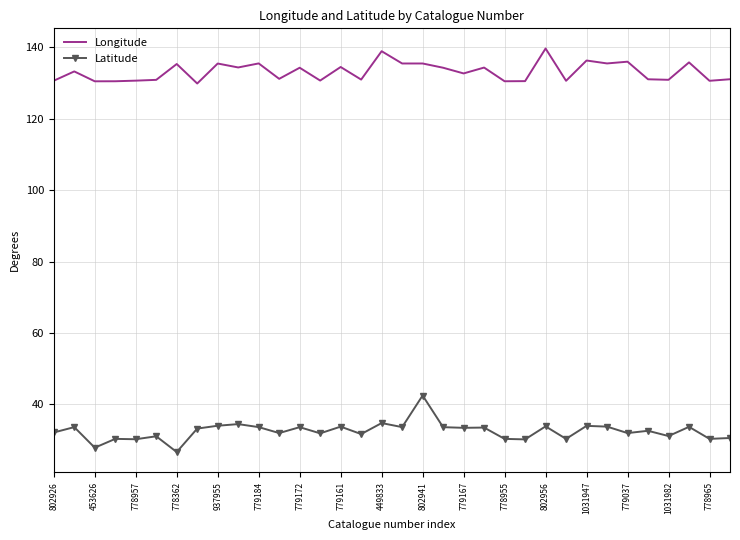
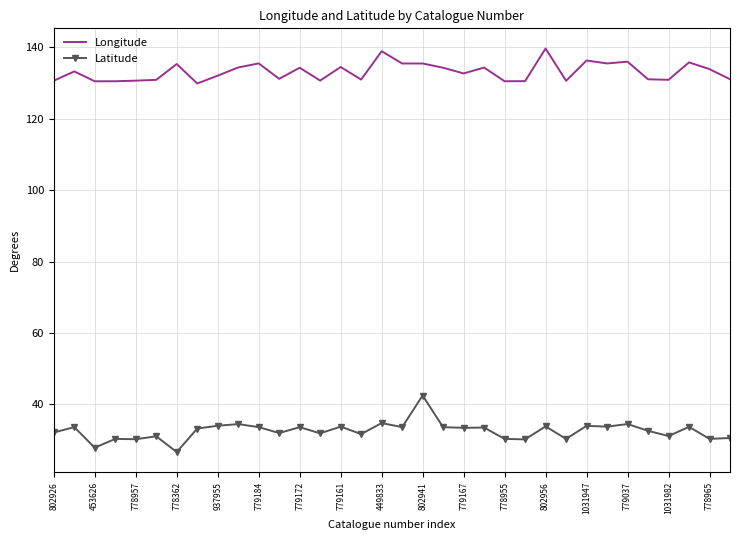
  {
    "Longitude": {
      "802926": 131,
      "453626": 130,
      "778957": 131,
      "778362": 135,
-     "937955": 135,
+     "937955": 132,
      "779184": 135,
      "779172": 134,
      "779161": 134,
      "449833": 139,
      "802941": 135,
      "779167": 133,
      "778955": 130,
      "802956": 140,
      "1031947": 136,
      "779037": 136,
      "1031982": 131,
-     "778965": 131
+     "778965": 134
    },
    "Latitude": {
      "802926": 32,
      "453626": 28,
      "778957": 30,
      "778362": 27,
      "937955": 34,
      "779184": 34,
      "779172": 34,
      "779161": 34,
      "449833": 35,
      "802941": 43,
      "779167": 33,
      "778955": 30,
      "802956": 34,
      "1031947": 34,
-     "779037": 32,
+     "779037": 35,
      "1031982": 31,
      "778965": 30
    }
  }
